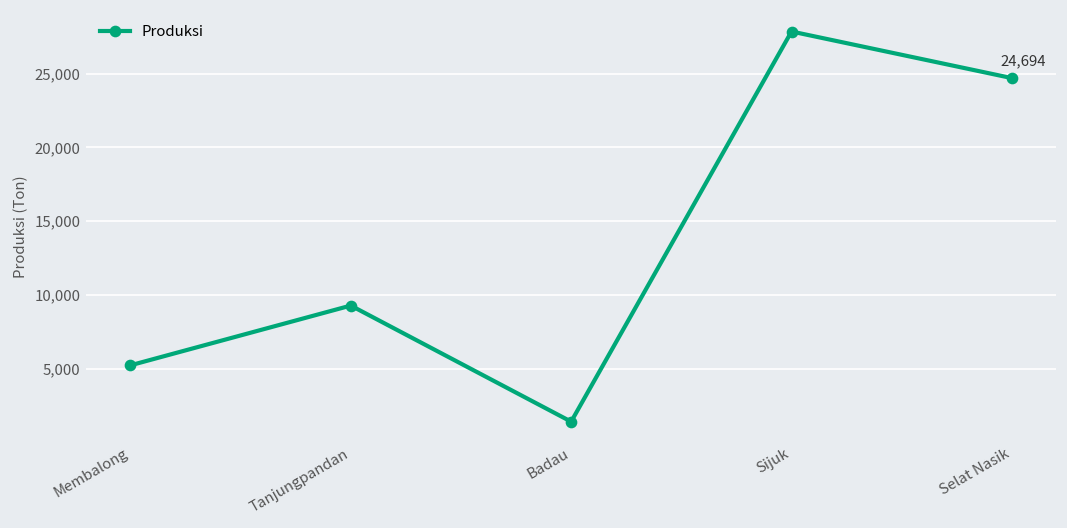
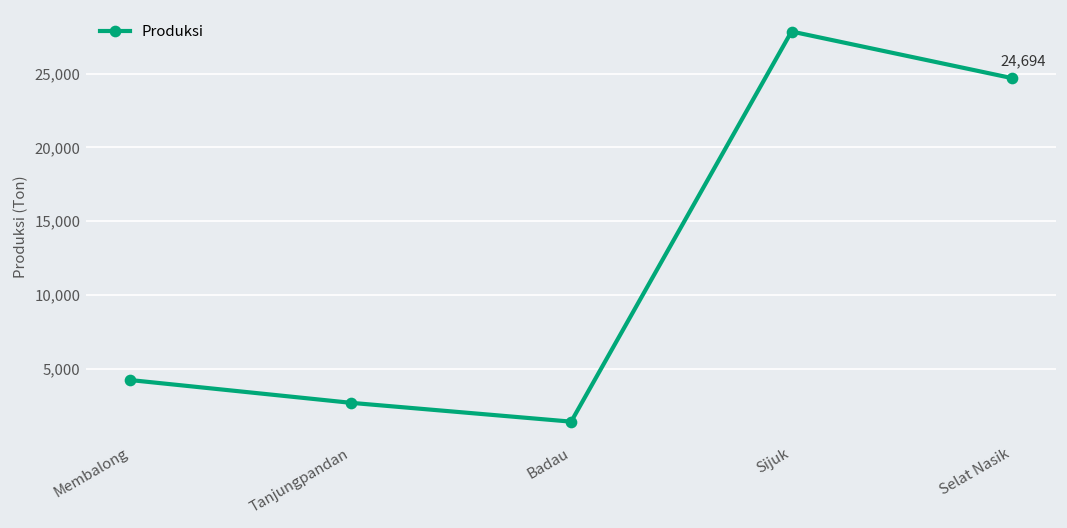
  {
-   "Membalong": "5,200",
-   "Tanjungpandan": "9,300",
+   "Membalong": "4,200",
+   "Tanjungpandan": "2,700",
    "Badau": "1,400",
    "Sijuk": "27,900"
  }
